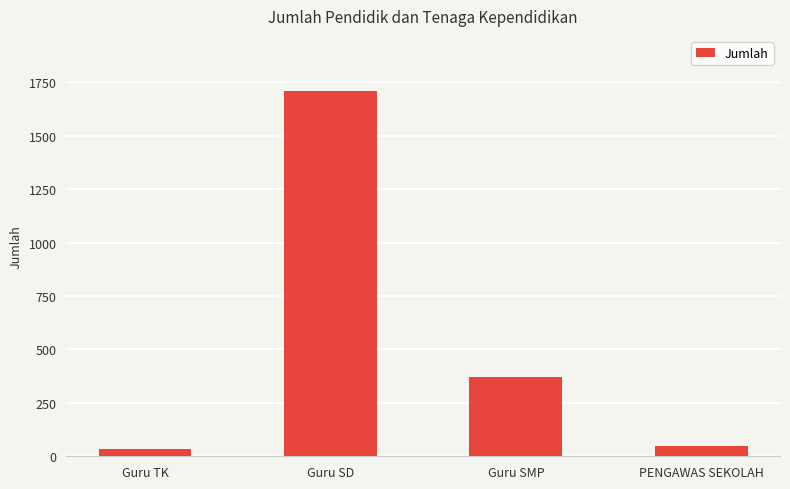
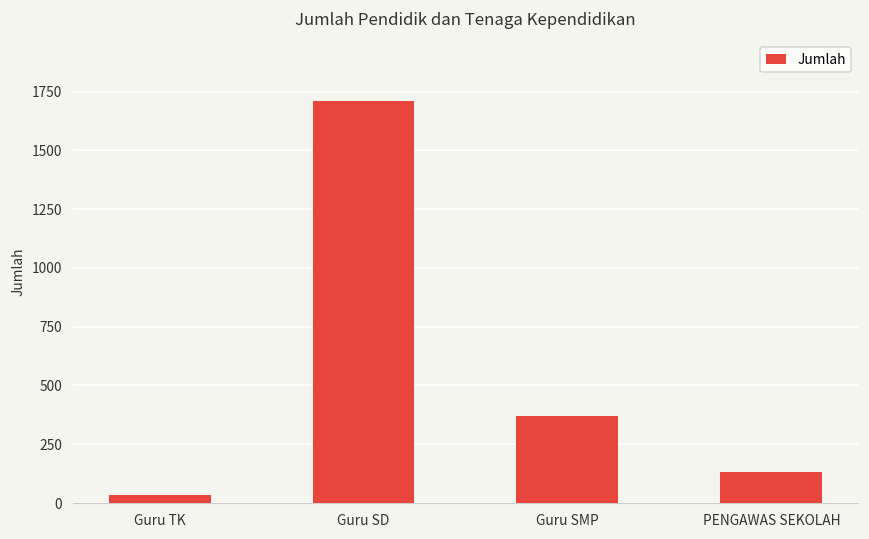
  {
    "Guru TK": 40,
    "Guru SD": 1710,
    "Guru SMP": 370,
-   "PENGAWAS SEKOLAH": 50
+   "PENGAWAS SEKOLAH": 130
  }
